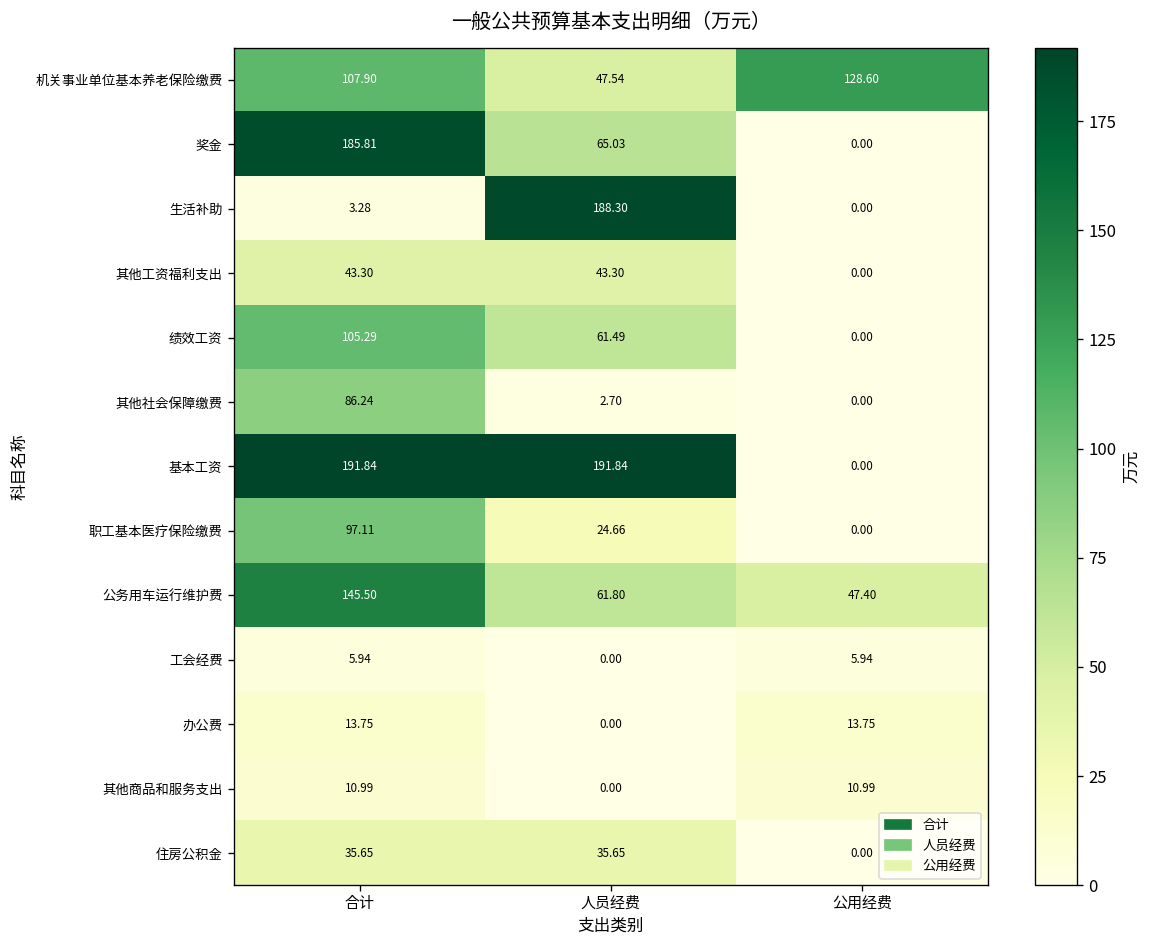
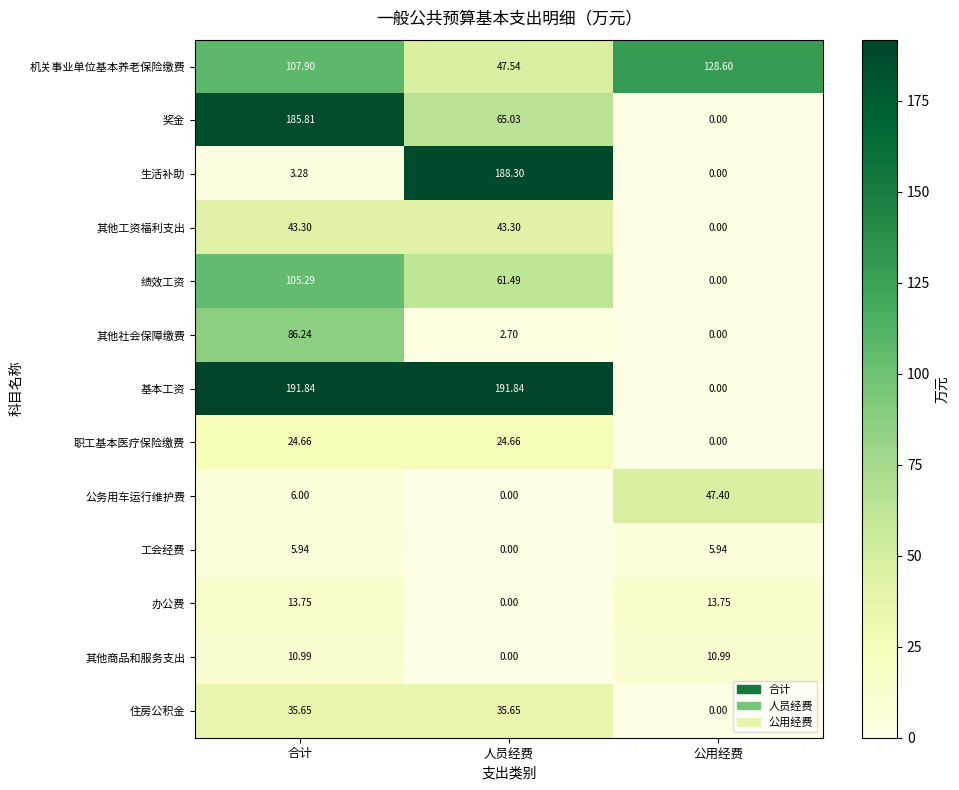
  {
    "机关事业单位基本养老保险缴费": {
      "合计": 107.90,
      "人员经费": 47.54,
      "公用经费": 128.60
    },
    "奖金": {
      "合计": 185.81,
      "人员经费": 65.03,
      "公用经费": 0.00
    },
    "生活补助": {
      "合计": 3.28,
      "人员经费": 188.30,
      "公用经费": 0.00
    },
    "其他工资福利支出": {
      "合计": 43.30,
      "人员经费": 43.30,
      "公用经费": 0.00
    },
    "绩效工资": {
      "合计": 105.29,
      "人员经费": 61.49,
      "公用经费": 0.00
    },
    "其他社会保障缴费": {
      "合计": 86.24,
      "人员经费": 2.70,
      "公用经费": 0.00
    },
    "基本工资": {
      "合计": 191.84,
      "人员经费": 191.84,
      "公用经费": 0.00
    },
    "职工基本医疗保险缴费": {
-     "合计": 97.11,
+     "合计": 24.66,
      "人员经费": 24.66,
      "公用经费": 0.00
    },
    "公务用车运行维护费": {
-     "合计": 145.50,
-     "人员经费": 61.80,
+     "合计": 6.00,
+     "人员经费": 0.00,
      "公用经费": 47.40
    },
    "工会经费": {
      "合计": 5.94,
      "人员经费": 0.00,
      "公用经费": 5.94
    },
    "办公费": {
      "合计": 13.75,
      "人员经费": 0.00,
      "公用经费": 13.75
    },
    "其他商品和服务支出": {
      "合计": 10.99,
      "人员经费": 0.00,
      "公用经费": 10.99
    },
    "住房公积金": {
      "合计": 35.65,
      "人员经费": 35.65,
      "公用经费": 0.00
    }
  }
